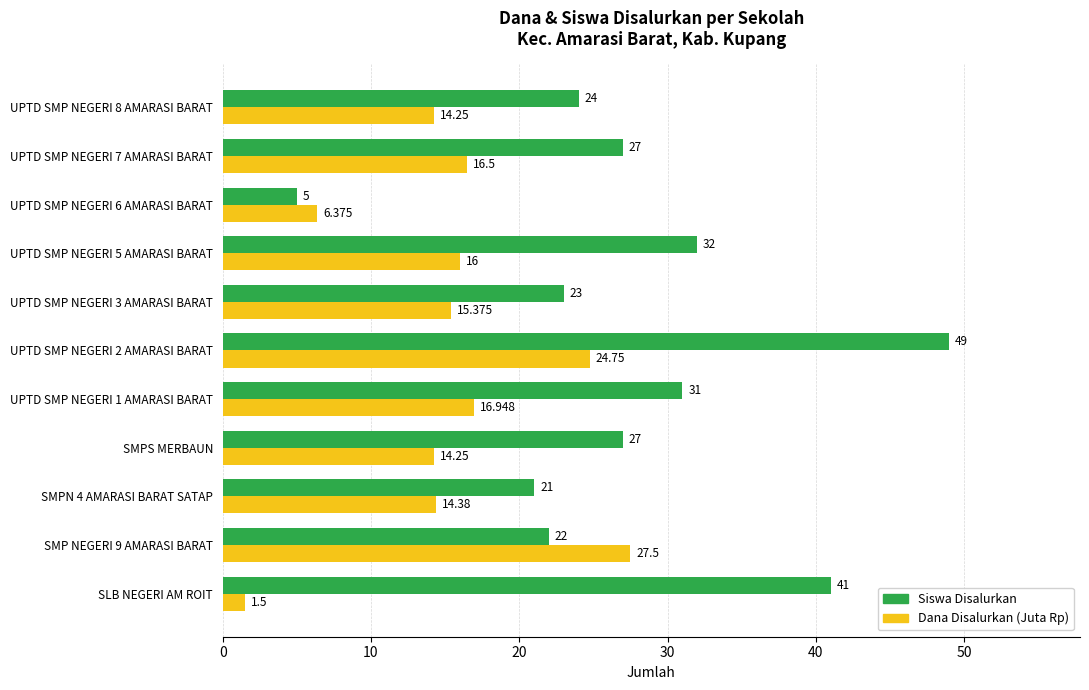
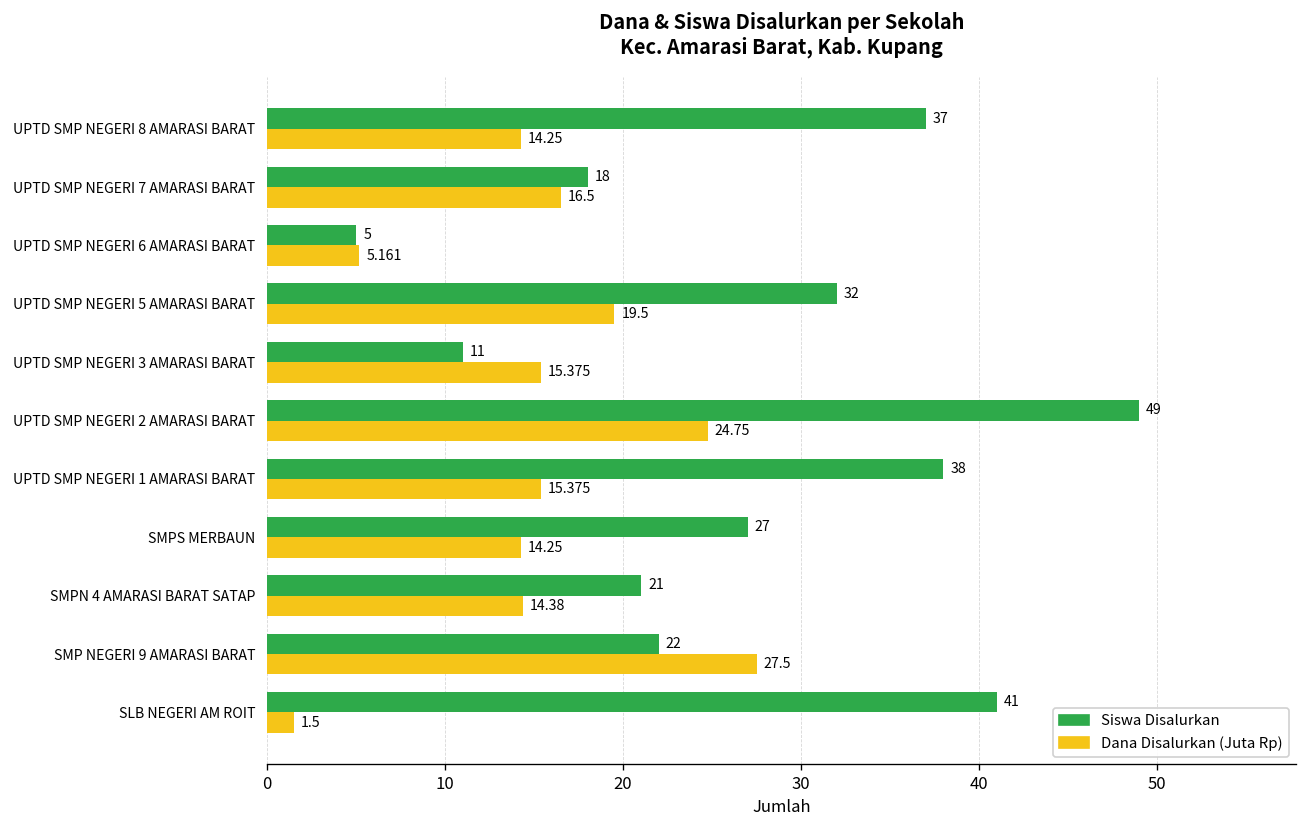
  {
    "Siswa Disalurkan": {
-     "UPTD SMP NEGERI 8 AMARASI BARAT": 24,
-     "UPTD SMP NEGERI 7 AMARASI BARAT": 27,
+     "UPTD SMP NEGERI 8 AMARASI BARAT": 37,
+     "UPTD SMP NEGERI 7 AMARASI BARAT": 18,
      "UPTD SMP NEGERI 6 AMARASI BARAT": 5,
      "UPTD SMP NEGERI 5 AMARASI BARAT": 32,
-     "UPTD SMP NEGERI 3 AMARASI BARAT": 23,
+     "UPTD SMP NEGERI 3 AMARASI BARAT": 11,
      "UPTD SMP NEGERI 2 AMARASI BARAT": 49,
-     "UPTD SMP NEGERI 1 AMARASI BARAT": 31,
+     "UPTD SMP NEGERI 1 AMARASI BARAT": 38,
      "SMPS MERBAUN": 27,
      "SMPN 4 AMARASI BARAT SATAP": 21,
      "SMP NEGERI 9 AMARASI BARAT": 22,
      "SLB NEGERI AM ROIT": 41
    },
    "Dana Disalurkan (Juta Rp)": {
      "UPTD SMP NEGERI 8 AMARASI BARAT": 14.25,
      "UPTD SMP NEGERI 7 AMARASI BARAT": 16.5,
-     "UPTD SMP NEGERI 6 AMARASI BARAT": 6.375,
-     "UPTD SMP NEGERI 5 AMARASI BARAT": 16,
+     "UPTD SMP NEGERI 6 AMARASI BARAT": 5.161,
+     "UPTD SMP NEGERI 5 AMARASI BARAT": 19.5,
      "UPTD SMP NEGERI 3 AMARASI BARAT": 15.375,
      "UPTD SMP NEGERI 2 AMARASI BARAT": 24.75,
-     "UPTD SMP NEGERI 1 AMARASI BARAT": 16.948,
+     "UPTD SMP NEGERI 1 AMARASI BARAT": 15.375,
      "SMPS MERBAUN": 14.25,
      "SMPN 4 AMARASI BARAT SATAP": 14.38,
      "SMP NEGERI 9 AMARASI BARAT": 27.5,
      "SLB NEGERI AM ROIT": 1.5
    }
  }
